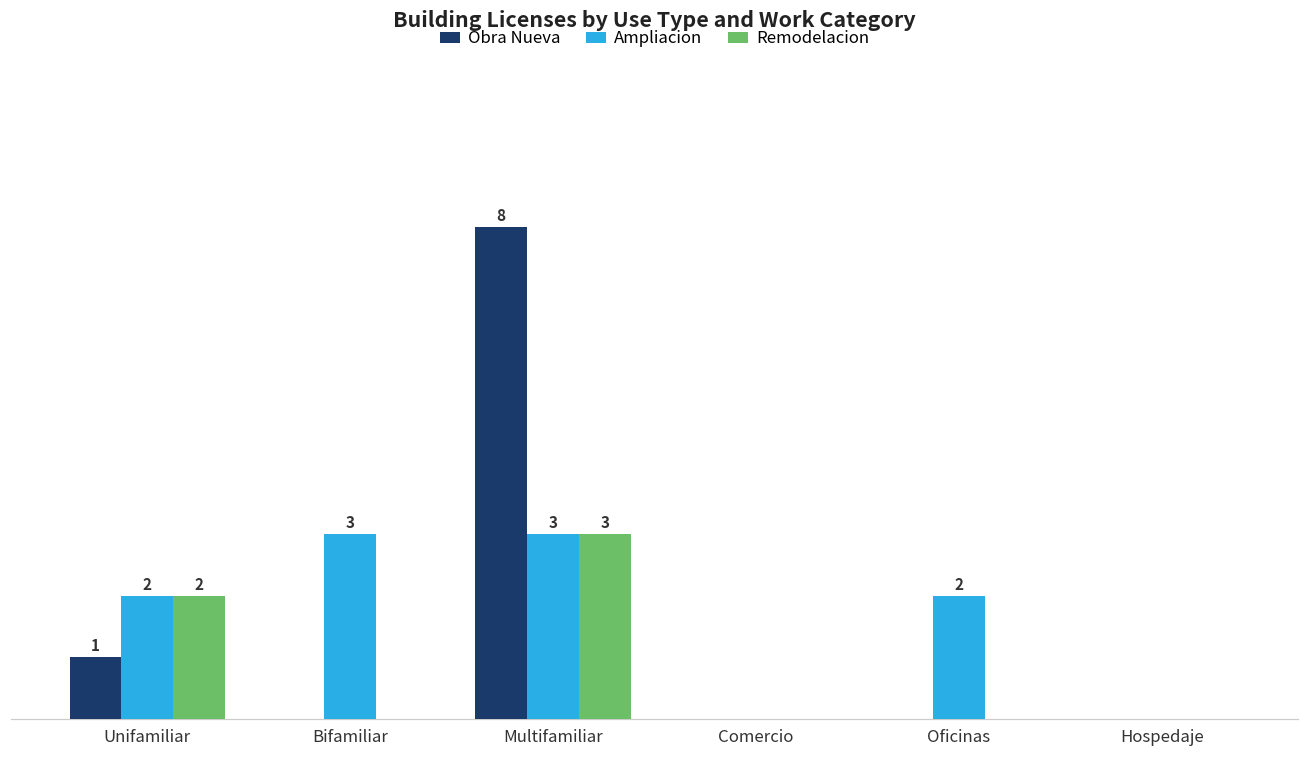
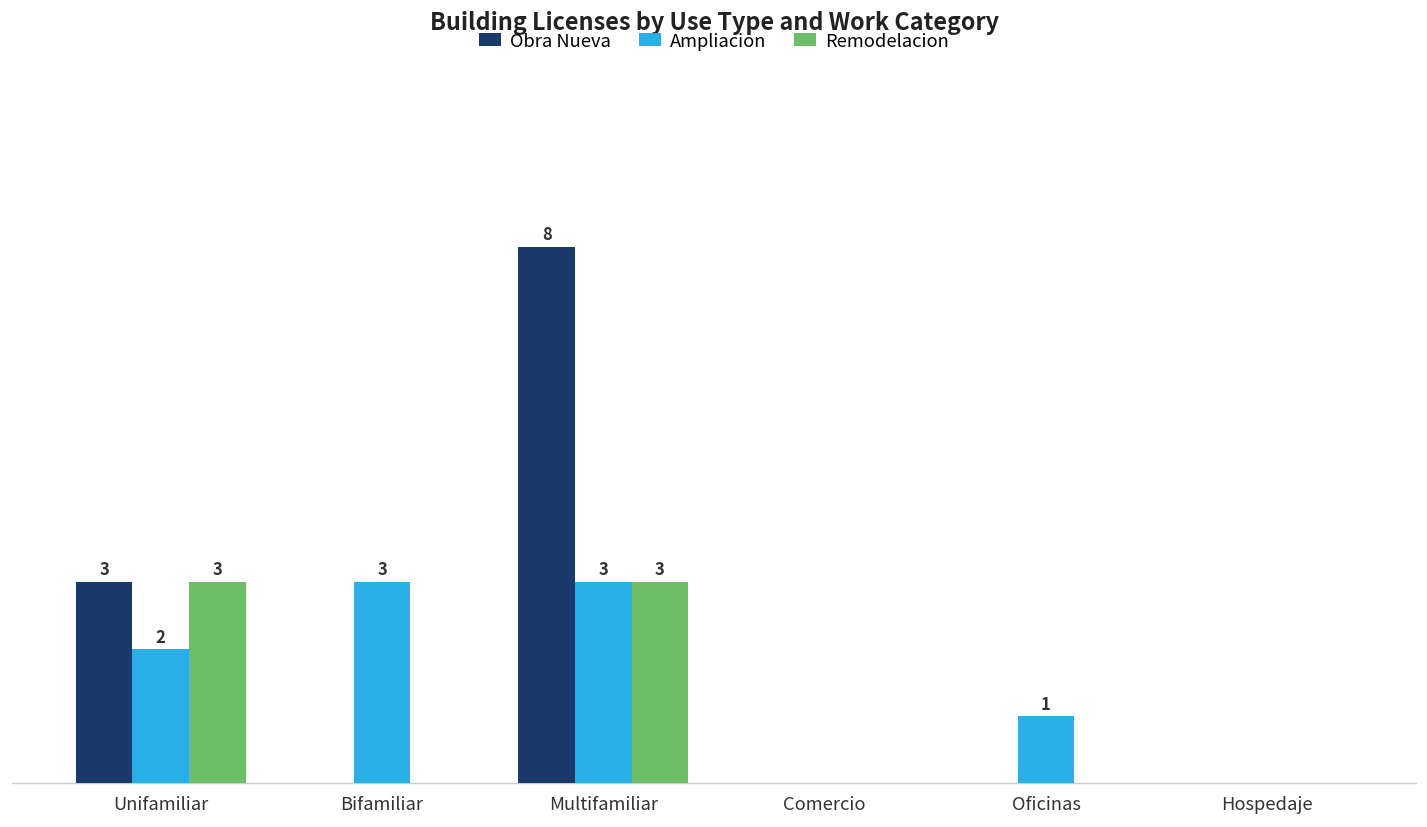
  {
    "Obra Nueva": {
-     "Unifamiliar": 1,
+     "Unifamiliar": 3,
      "Multifamiliar": 8
    },
    "Ampliacion": {
      "Unifamiliar": 2,
      "Bifamiliar": 3,
      "Multifamiliar": 3,
-     "Oficinas": 2
+     "Oficinas": 1
    },
    "Remodelacion": {
-     "Unifamiliar": 2,
+     "Unifamiliar": 3,
      "Multifamiliar": 3
    }
  }
